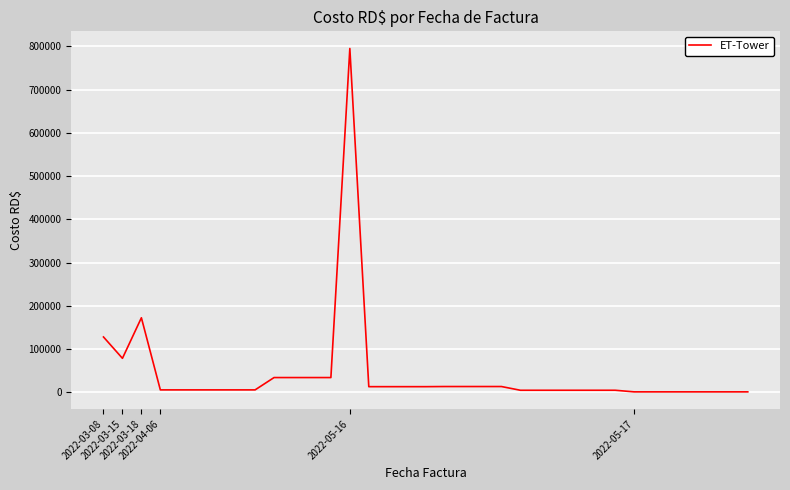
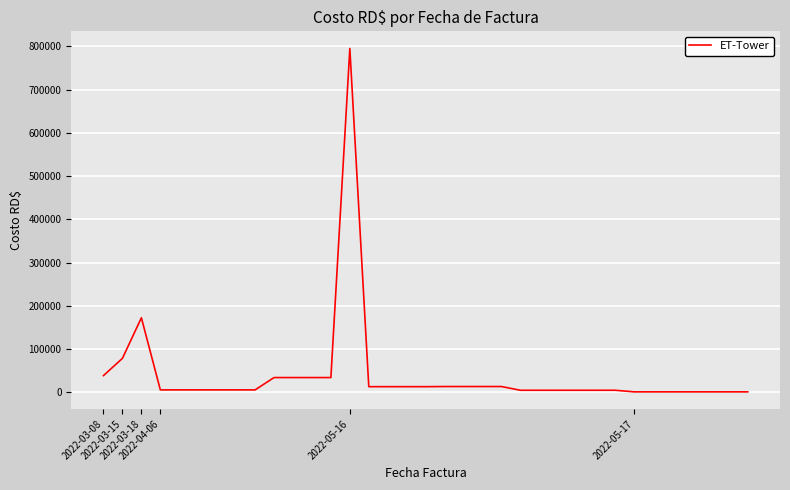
  {
-   "2022-03-08": 130000,
+   "2022-03-08": 40000,
    "2022-03-15": 80000,
    "2022-03-18": 170000
  }
